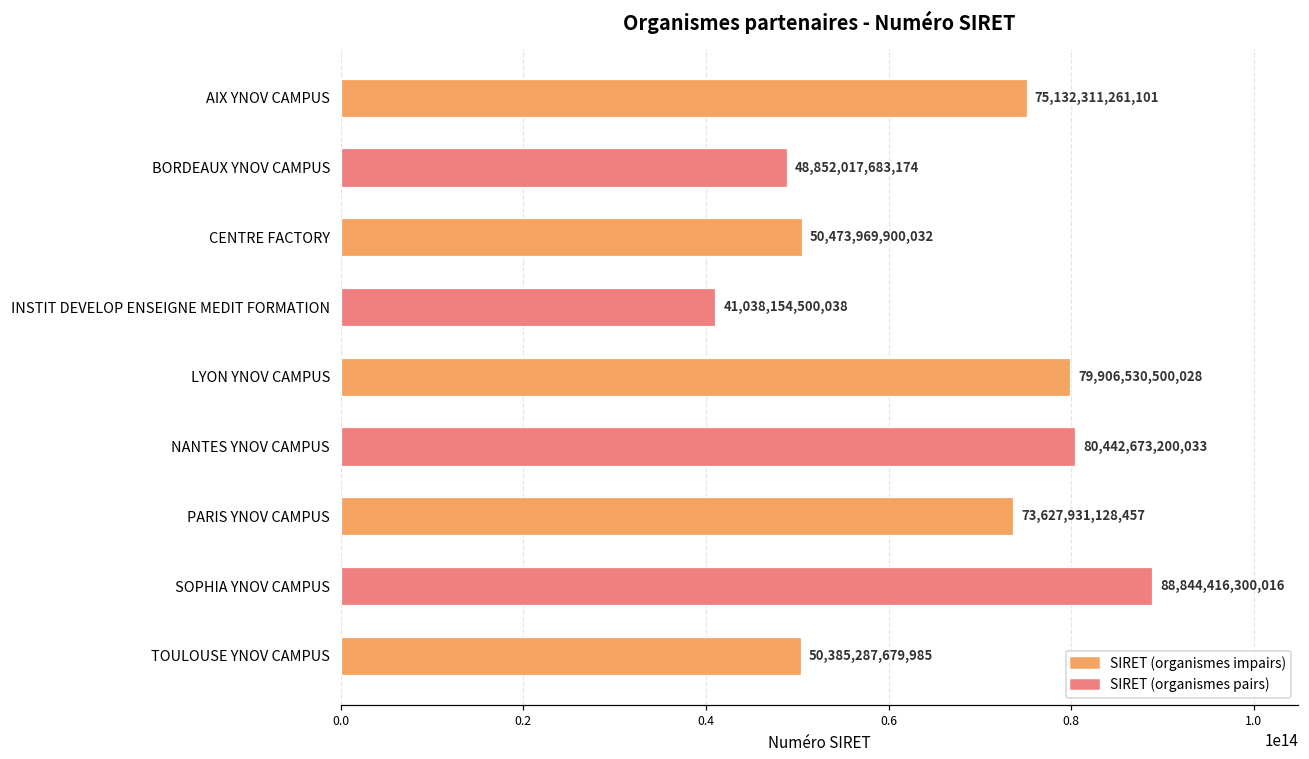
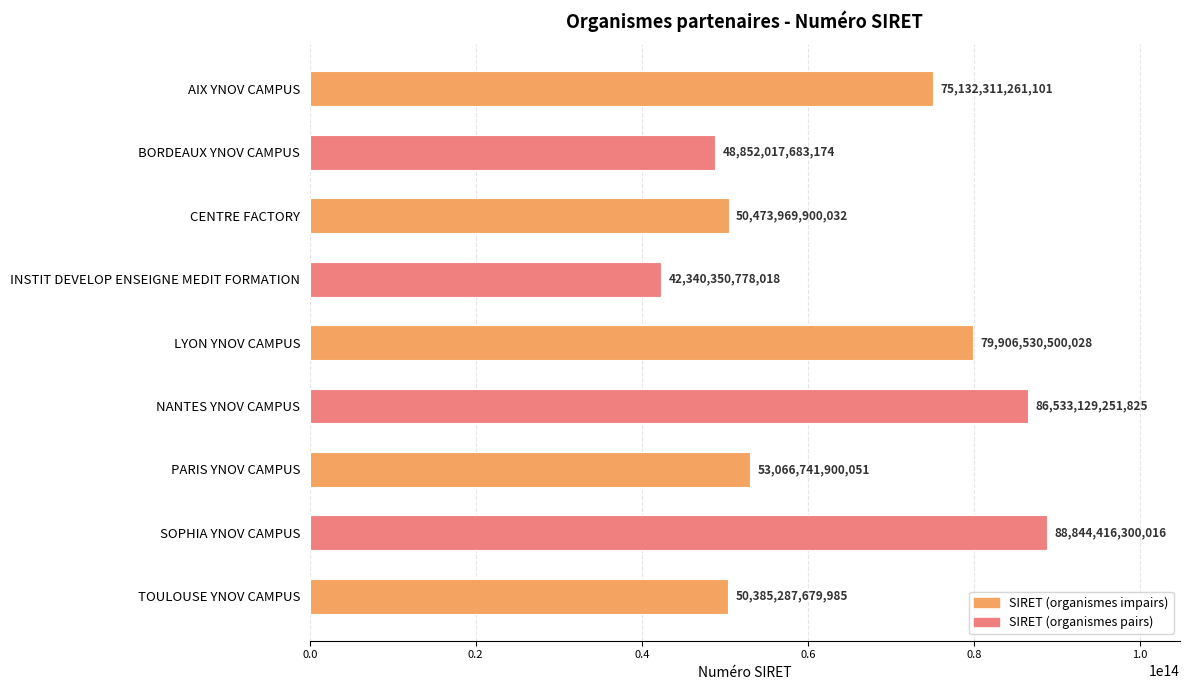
  {
    "AIX YNOV CAMPUS": "75,132,311,261,101",
    "BORDEAUX YNOV CAMPUS": "48,852,017,683,174",
    "CENTRE FACTORY": "50,473,969,900,032",
-   "INSTIT DEVELOP ENSEIGNE MEDIT FORMATION": "41,038,154,500,038",
+   "INSTIT DEVELOP ENSEIGNE MEDIT FORMATION": "42,340,350,778,018",
    "LYON YNOV CAMPUS": "79,906,530,500,028",
-   "NANTES YNOV CAMPUS": "80,442,673,200,033",
-   "PARIS YNOV CAMPUS": "73,627,931,128,457",
+   "NANTES YNOV CAMPUS": "86,533,129,251,825",
+   "PARIS YNOV CAMPUS": "53,066,741,900,051",
    "SOPHIA YNOV CAMPUS": "88,844,416,300,016",
    "TOULOUSE YNOV CAMPUS": "50,385,287,679,985"
  }
